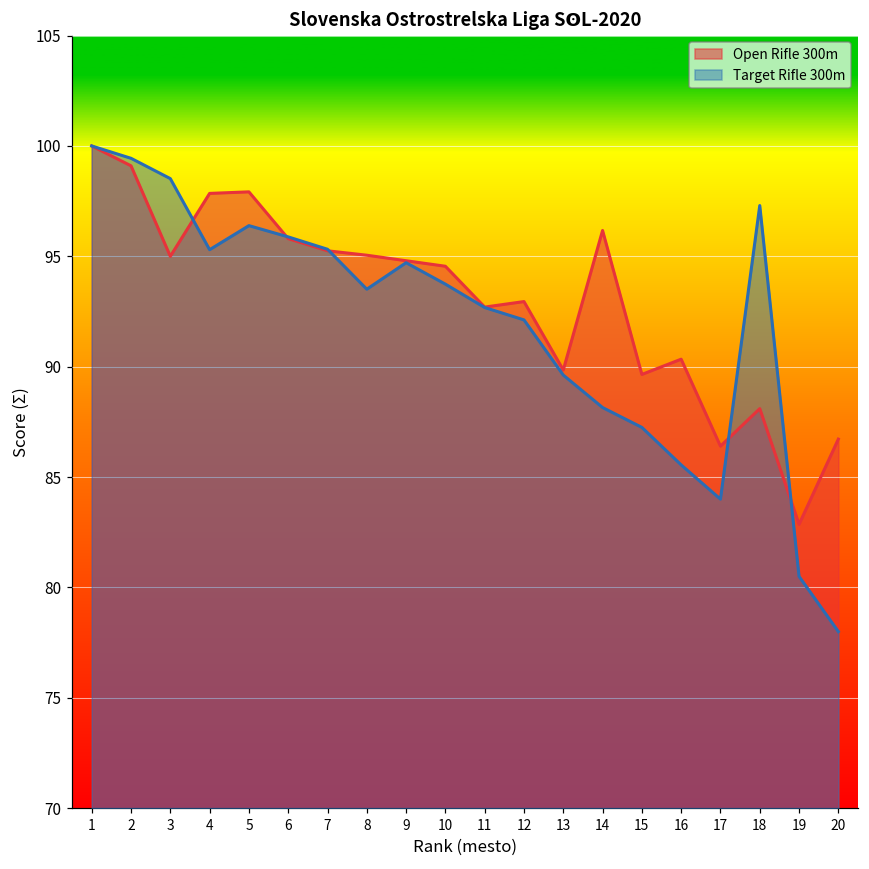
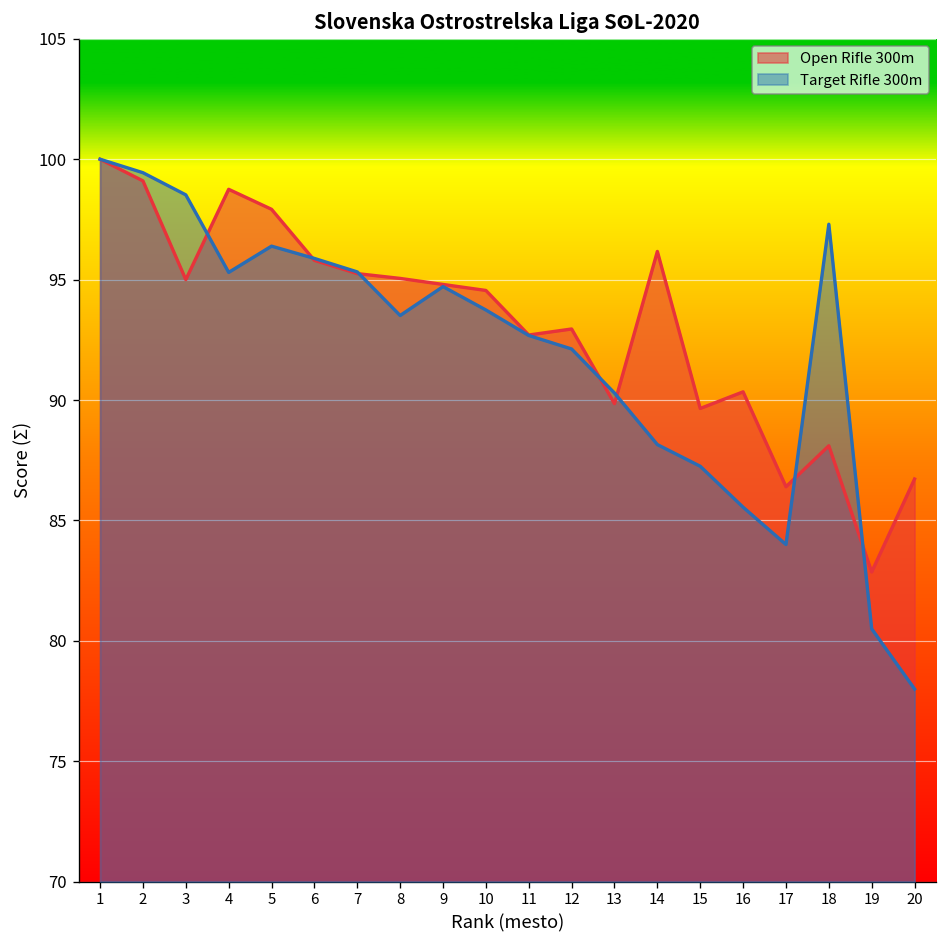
  {
    "Open Rifle 300m": {
      "2": 99.1,
      "3": 95.0,
-     "4": 97.9,
+     "4": 98.8,
      "5": 97.9,
      "8": 95.1,
      "10": 94.6,
      "12": 93.0,
      "13": 89.9,
      "14": 96.2,
      "15": 89.7,
      "16": 90.3,
      "17": 86.4,
      "18": 88.1,
      "19": 82.9,
      "20": 86.7
    },
    "Target Rifle 300m": {
      "2": 99.4,
      "3": 98.5,
      "4": 95.3,
      "5": 96.4,
      "8": 93.5,
      "10": 93.7,
      "12": 92.1,
-     "13": 89.6,
+     "13": 90.3,
      "14": 88.2,
      "15": 87.3,
      "16": 85.6,
      "17": 84.0,
      "18": 97.3,
      "19": 80.5,
      "20": 78.0
    }
  }
